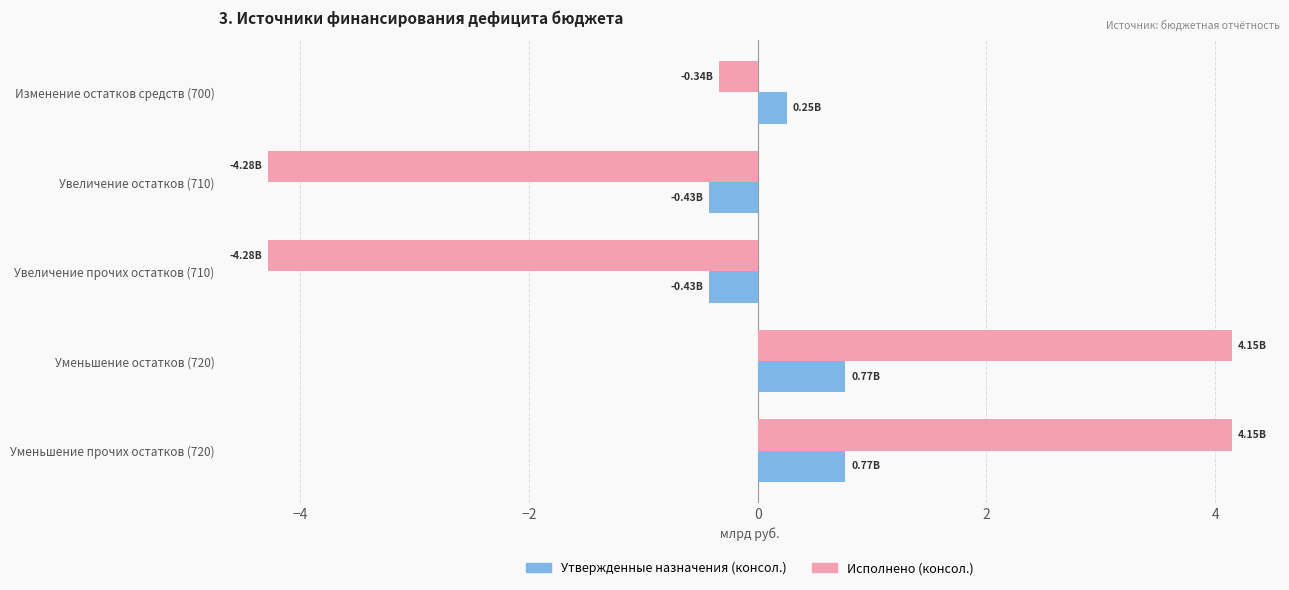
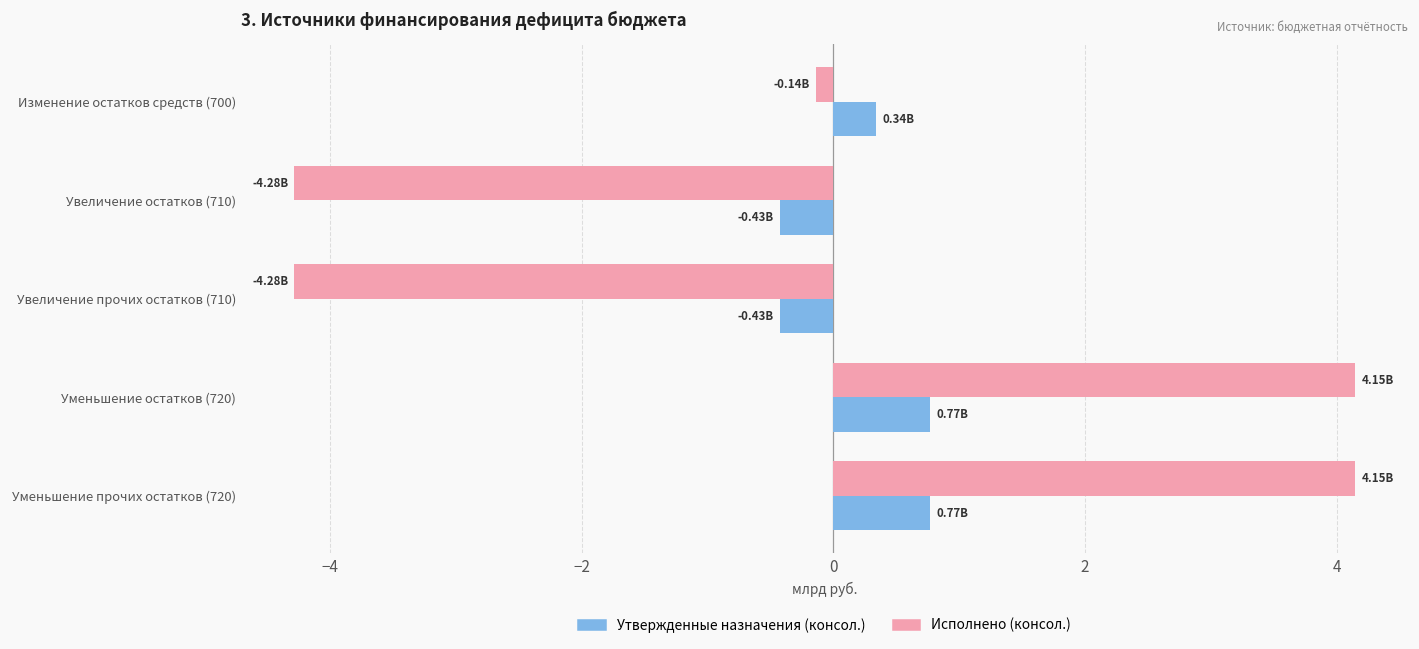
  {
    "Утвержденные назначения (консол.)": {
-     "Изменение остатков средств (700)": "0.25B",
+     "Изменение остатков средств (700)": "0.34B",
      "Увеличение остатков (710)": "-0.43B",
      "Увеличение прочих остатков (710)": "-0.43B",
      "Уменьшение остатков (720)": "0.77B",
      "Уменьшение прочих остатков (720)": "0.77B"
    },
    "Исполнено (консол.)": {
-     "Изменение остатков средств (700)": "-0.34B",
+     "Изменение остатков средств (700)": "-0.14B",
      "Увеличение остатков (710)": "-4.28B",
      "Увеличение прочих остатков (710)": "-4.28B",
      "Уменьшение остатков (720)": "4.15B",
      "Уменьшение прочих остатков (720)": "4.15B"
    }
  }
